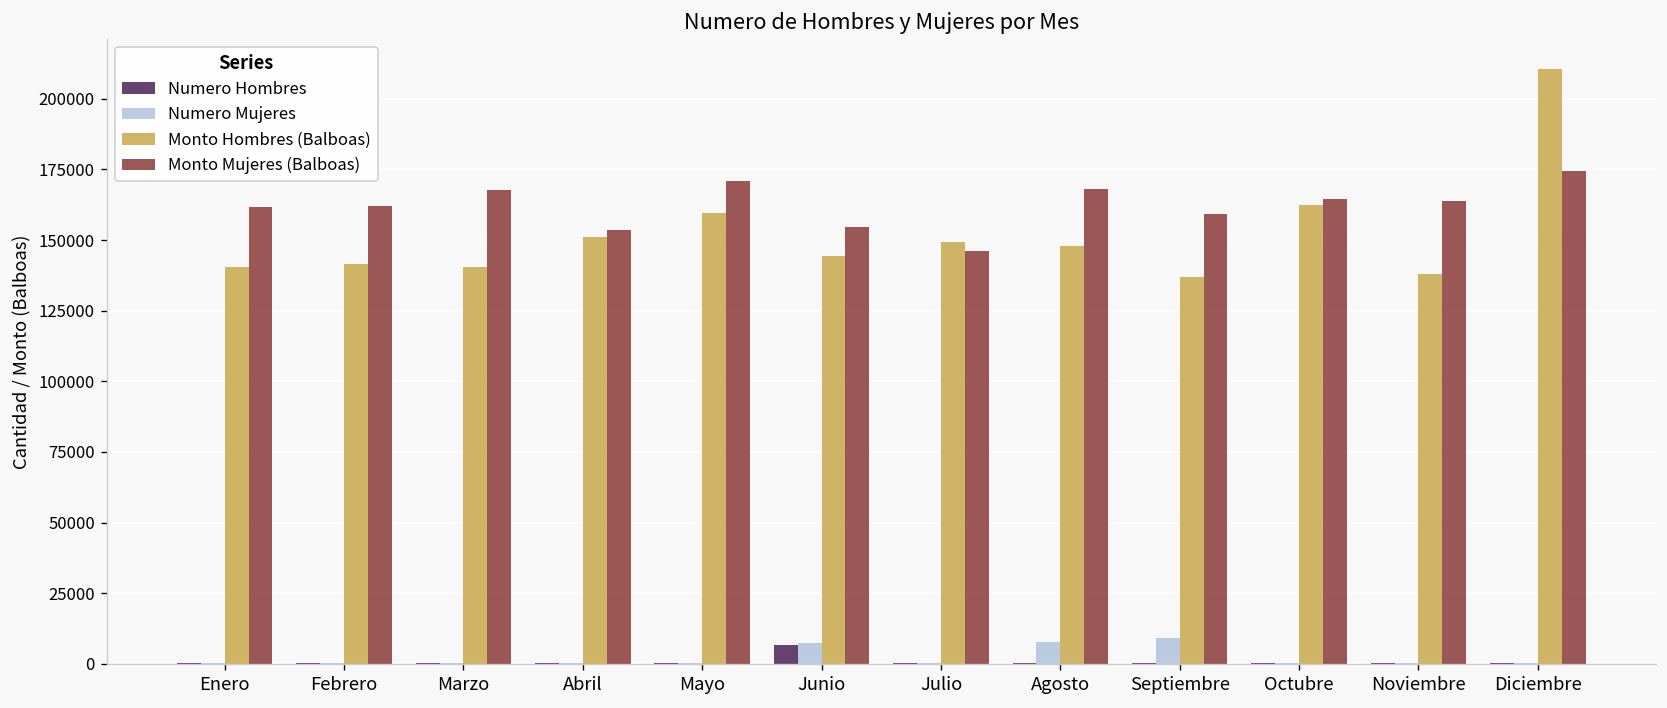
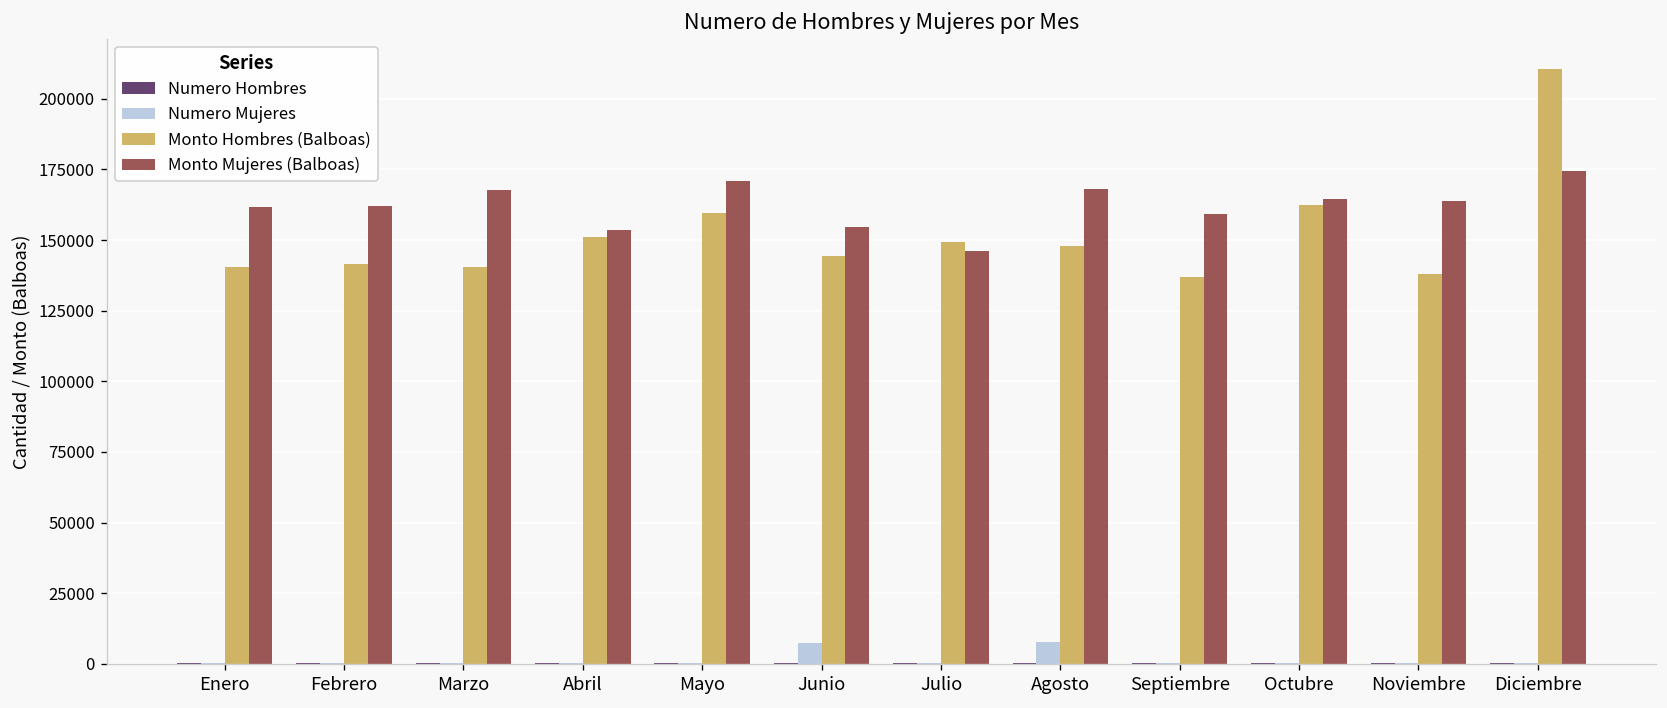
  {
    "Numero Hombres": {
-     "Junio": 7000
+     "Junio": 0
    },
    "Numero Mujeres": {
      "Junio": 7000,
      "Agosto": 8000,
-     "Septiembre": 9000
+     "Septiembre": 0
    },
    "Monto Hombres (Balboas)": {
      "Enero": 140000,
      "Febrero": 141000,
      "Marzo": 140000,
      "Abril": 151000,
      "Mayo": 159000,
      "Junio": 144000,
      "Julio": 149000,
      "Agosto": 148000,
      "Septiembre": 137000,
      "Octubre": 162000,
      "Noviembre": 138000,
      "Diciembre": 211000
    },
    "Monto Mujeres (Balboas)": {
      "Enero": 162000,
      "Febrero": 162000,
      "Marzo": 168000,
      "Abril": 154000,
      "Mayo": 171000,
      "Junio": 155000,
      "Julio": 146000,
      "Agosto": 168000,
      "Septiembre": 159000,
      "Octubre": 165000,
      "Noviembre": 164000,
      "Diciembre": 174000
    }
  }
